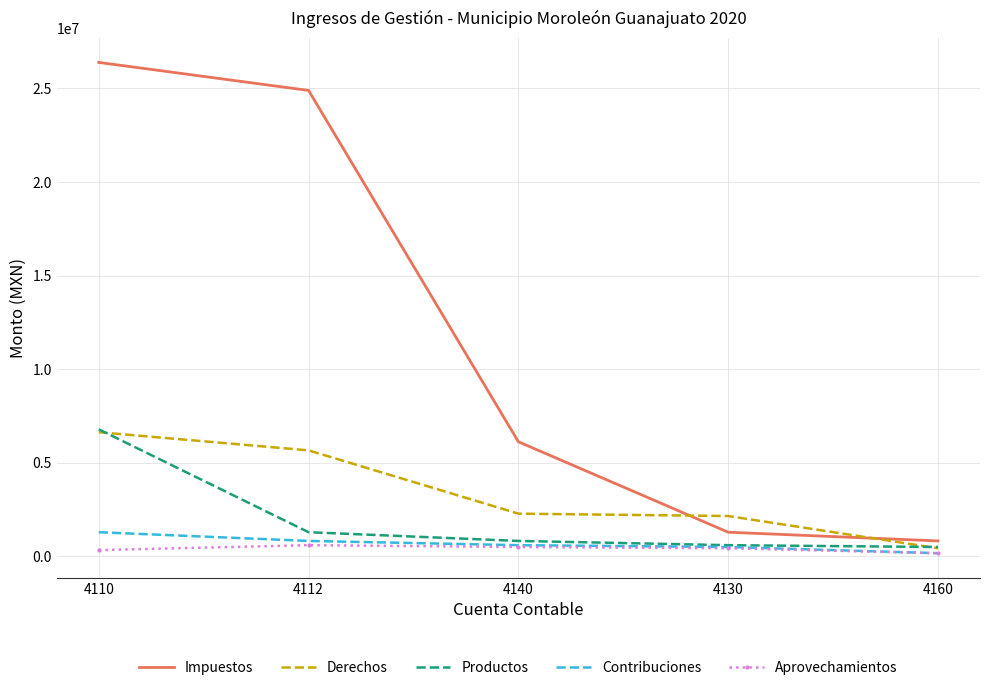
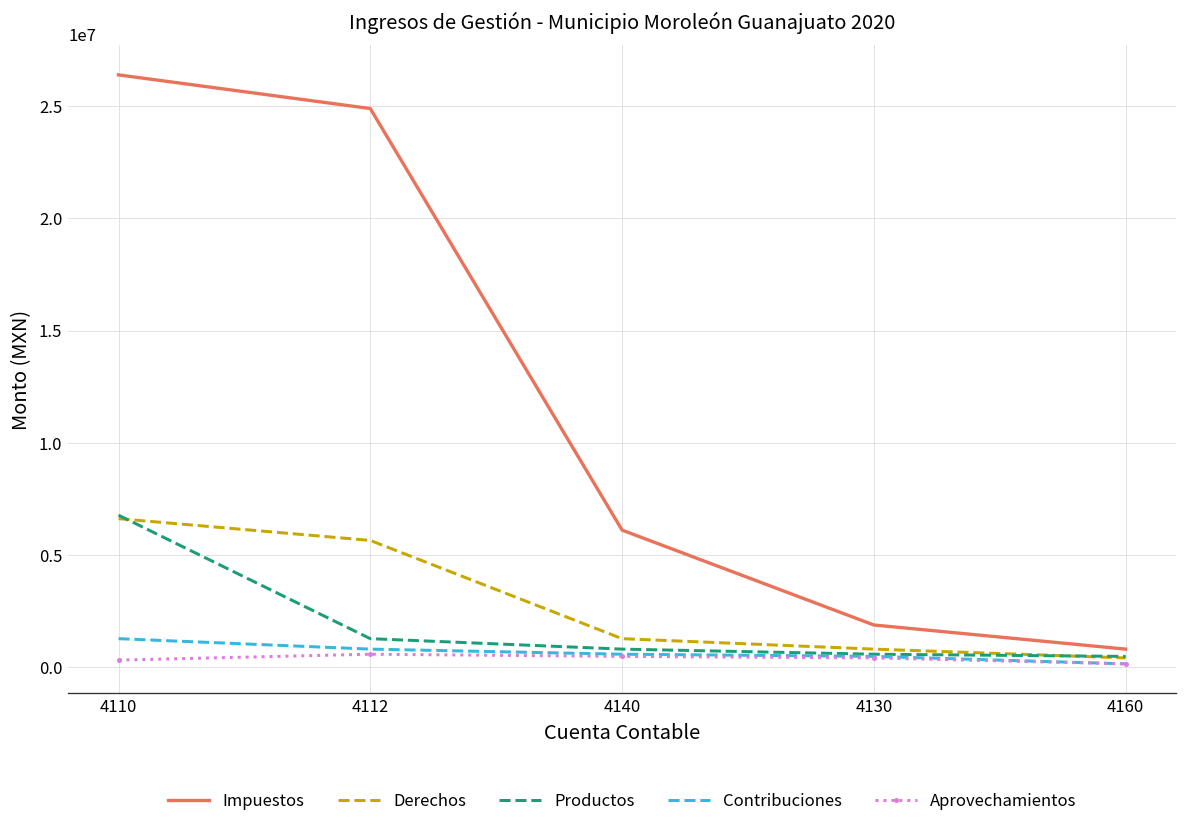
  {
    "Impuestos": {
      "4110": 26400000,
      "4112": 24900000,
      "4140": 6100000,
-     "4130": 1300000,
+     "4130": 1900000,
      "4160": 800000
    },
    "Derechos": {
      "4110": 6600000,
      "4112": 5700000,
-     "4140": 2300000,
-     "4130": 2100000
+     "4140": 1300000,
+     "4130": 800000
    },
    "Productos": {
      "4110": 6800000,
      "4112": 1300000,
      "4140": 800000
    },
    "Contribuciones": {
      "4110": 1300000,
      "4112": 800000
    },
    "Aprovechamientos": {
      "4110": 300000,
      "4112": 600000
    }
  }
